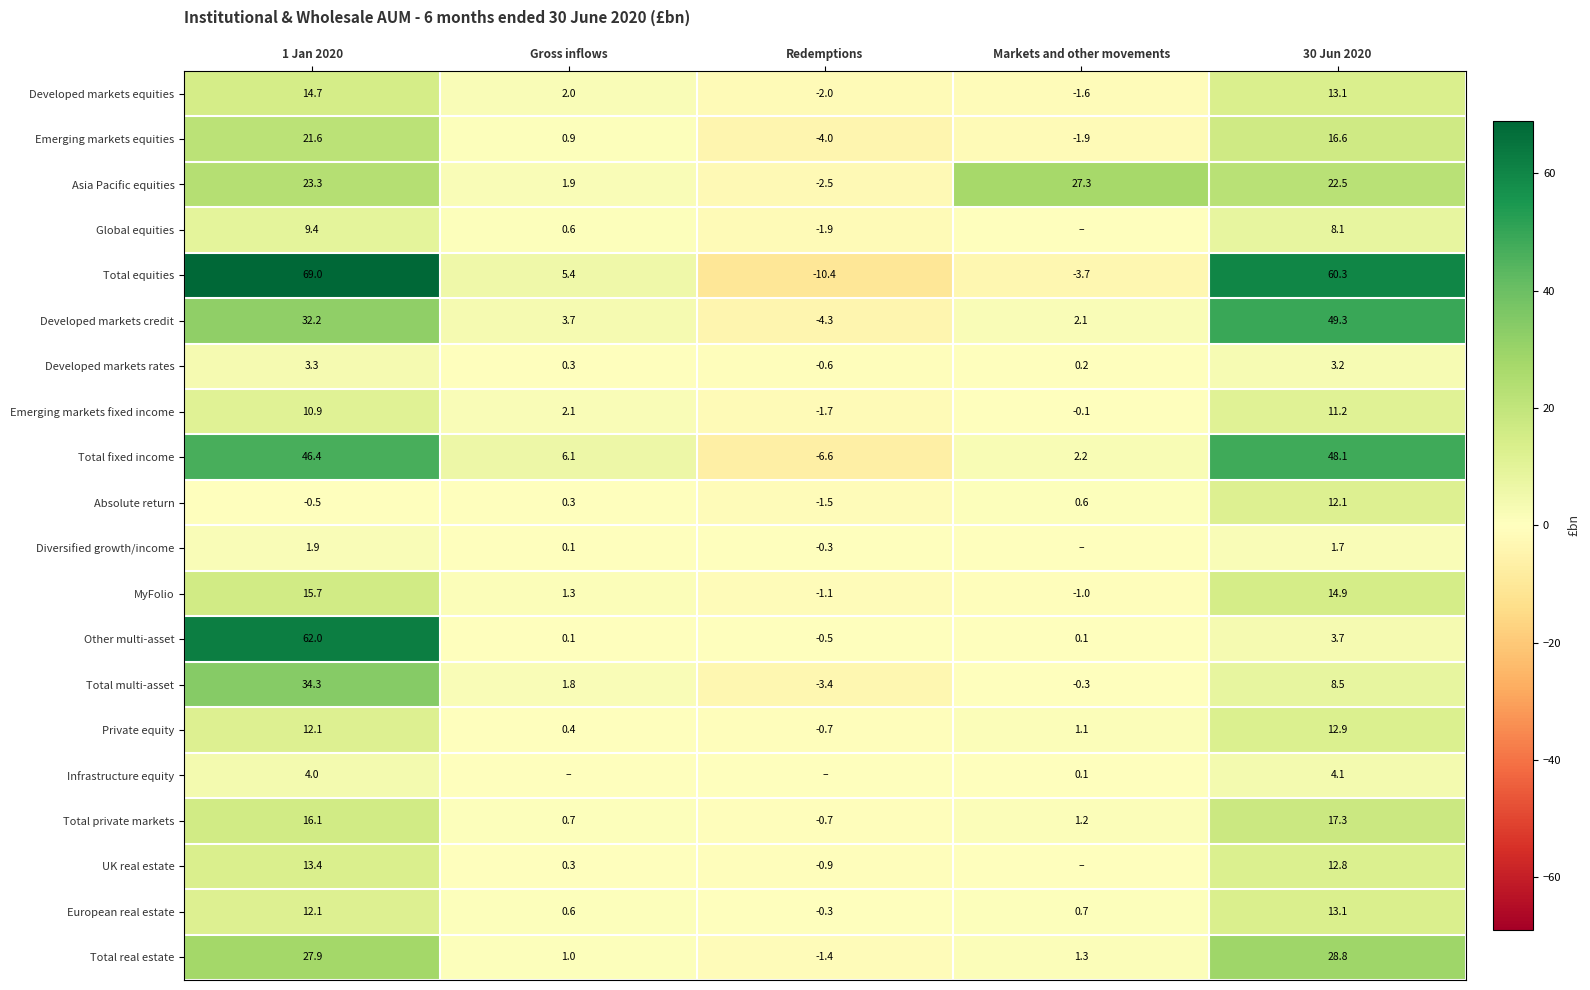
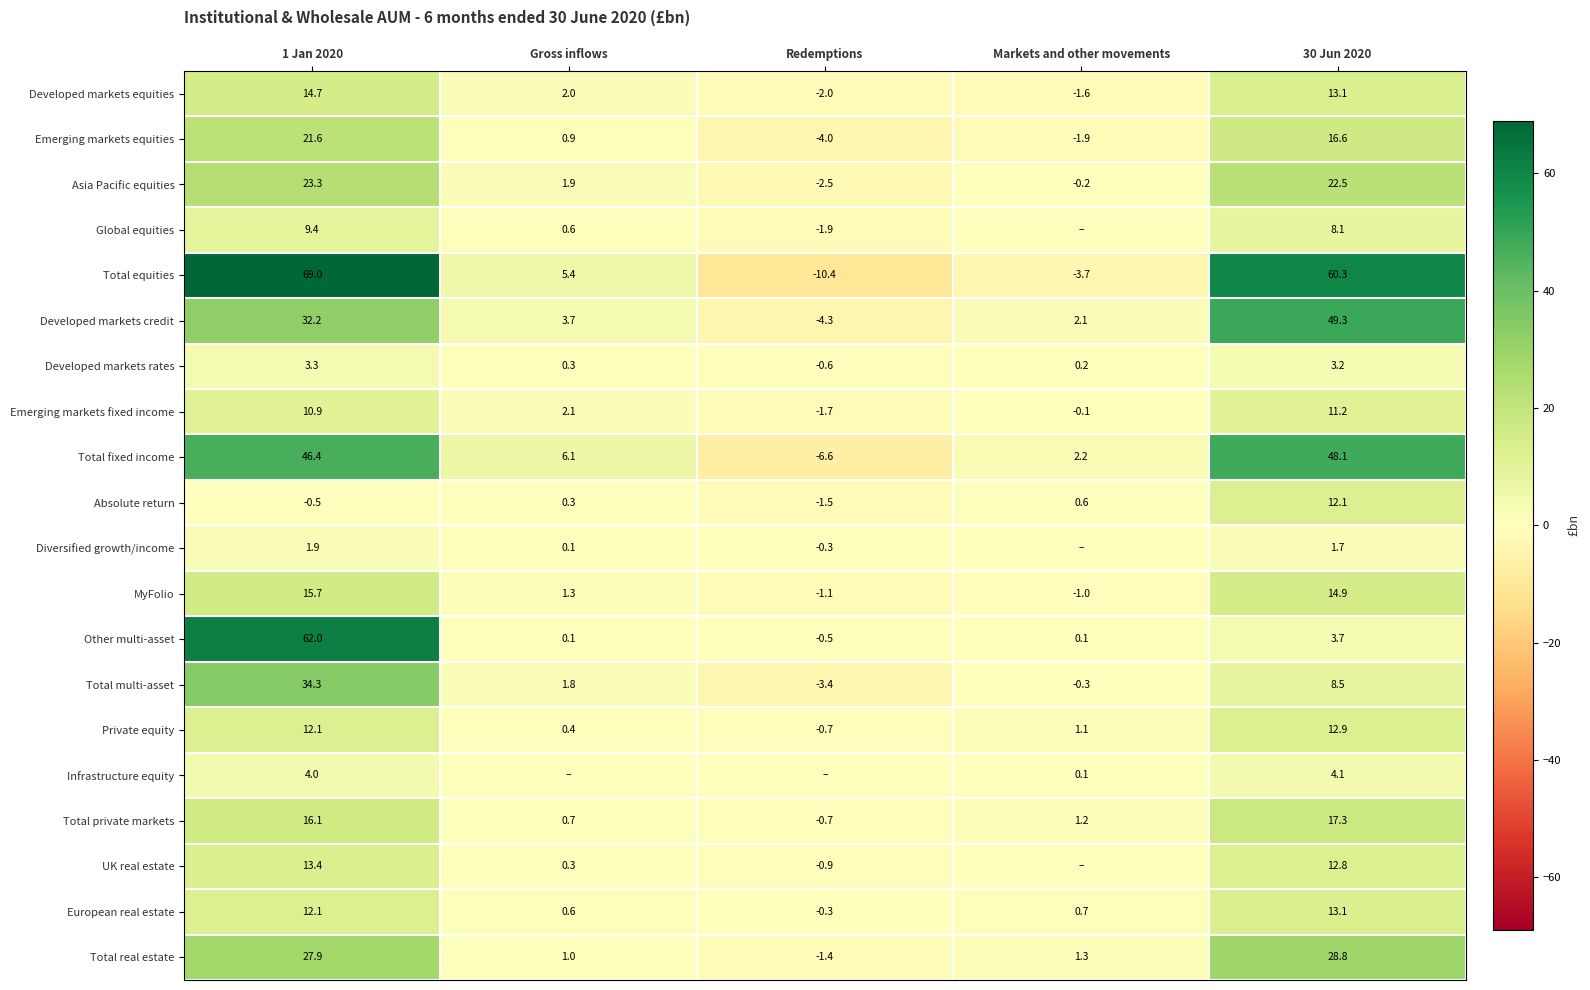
  {
    "Developed markets equities": {
      "1 Jan 2020": 14.7,
      "Gross inflows": 2.0,
      "Redemptions": -2.0,
      "Markets and other movements": -1.6,
      "30 Jun 2020": 13.1
    },
    "Emerging markets equities": {
      "1 Jan 2020": 21.6,
      "Gross inflows": 0.9,
      "Redemptions": -4.0,
      "Markets and other movements": -1.9,
      "30 Jun 2020": 16.6
    },
    "Asia Pacific equities": {
      "1 Jan 2020": 23.3,
      "Gross inflows": 1.9,
      "Redemptions": -2.5,
-     "Markets and other movements": 27.3,
+     "Markets and other movements": -0.2,
      "30 Jun 2020": 22.5
    },
    "Global equities": {
      "1 Jan 2020": 9.4,
      "Gross inflows": 0.6,
      "Redemptions": -1.9,
      "30 Jun 2020": 8.1
    },
    "Total equities": {
      "1 Jan 2020": 69.0,
      "Gross inflows": 5.4,
      "Redemptions": -10.4,
      "Markets and other movements": -3.7,
      "30 Jun 2020": 60.3
    },
    "Developed markets credit": {
      "1 Jan 2020": 32.2,
      "Gross inflows": 3.7,
      "Redemptions": -4.3,
      "Markets and other movements": 2.1,
      "30 Jun 2020": 49.3
    },
    "Developed markets rates": {
      "1 Jan 2020": 3.3,
      "Gross inflows": 0.3,
      "Redemptions": -0.6,
      "Markets and other movements": 0.2,
      "30 Jun 2020": 3.2
    },
    "Emerging markets fixed income": {
      "1 Jan 2020": 10.9,
      "Gross inflows": 2.1,
      "Redemptions": -1.7,
      "Markets and other movements": -0.1,
      "30 Jun 2020": 11.2
    },
    "Total fixed income": {
      "1 Jan 2020": 46.4,
      "Gross inflows": 6.1,
      "Redemptions": -6.6,
      "Markets and other movements": 2.2,
      "30 Jun 2020": 48.1
    },
    "Absolute return": {
      "1 Jan 2020": -0.5,
      "Gross inflows": 0.3,
      "Redemptions": -1.5,
      "Markets and other movements": 0.6,
      "30 Jun 2020": 12.1
    },
    "Diversified growth/income": {
      "1 Jan 2020": 1.9,
      "Gross inflows": 0.1,
      "Redemptions": -0.3,
      "30 Jun 2020": 1.7
    },
    "MyFolio": {
      "1 Jan 2020": 15.7,
      "Gross inflows": 1.3,
      "Redemptions": -1.1,
      "Markets and other movements": -1.0,
      "30 Jun 2020": 14.9
    },
    "Other multi-asset": {
      "1 Jan 2020": 62.0,
      "Gross inflows": 0.1,
      "Redemptions": -0.5,
      "Markets and other movements": 0.1,
      "30 Jun 2020": 3.7
    },
    "Total multi-asset": {
      "1 Jan 2020": 34.3,
      "Gross inflows": 1.8,
      "Redemptions": -3.4,
      "Markets and other movements": -0.3,
      "30 Jun 2020": 8.5
    },
    "Private equity": {
      "1 Jan 2020": 12.1,
      "Gross inflows": 0.4,
      "Redemptions": -0.7,
      "Markets and other movements": 1.1,
      "30 Jun 2020": 12.9
    },
    "Infrastructure equity": {
      "1 Jan 2020": 4.0,
      "Markets and other movements": 0.1,
      "30 Jun 2020": 4.1
    },
    "Total private markets": {
      "1 Jan 2020": 16.1,
      "Gross inflows": 0.7,
      "Redemptions": -0.7,
      "Markets and other movements": 1.2,
      "30 Jun 2020": 17.3
    },
    "UK real estate": {
      "1 Jan 2020": 13.4,
      "Gross inflows": 0.3,
      "Redemptions": -0.9,
      "30 Jun 2020": 12.8
    },
    "European real estate": {
      "1 Jan 2020": 12.1,
      "Gross inflows": 0.6,
      "Redemptions": -0.3,
      "Markets and other movements": 0.7,
      "30 Jun 2020": 13.1
    },
    "Total real estate": {
      "1 Jan 2020": 27.9,
      "Gross inflows": 1.0,
      "Redemptions": -1.4,
      "Markets and other movements": 1.3,
      "30 Jun 2020": 28.8
    }
  }
